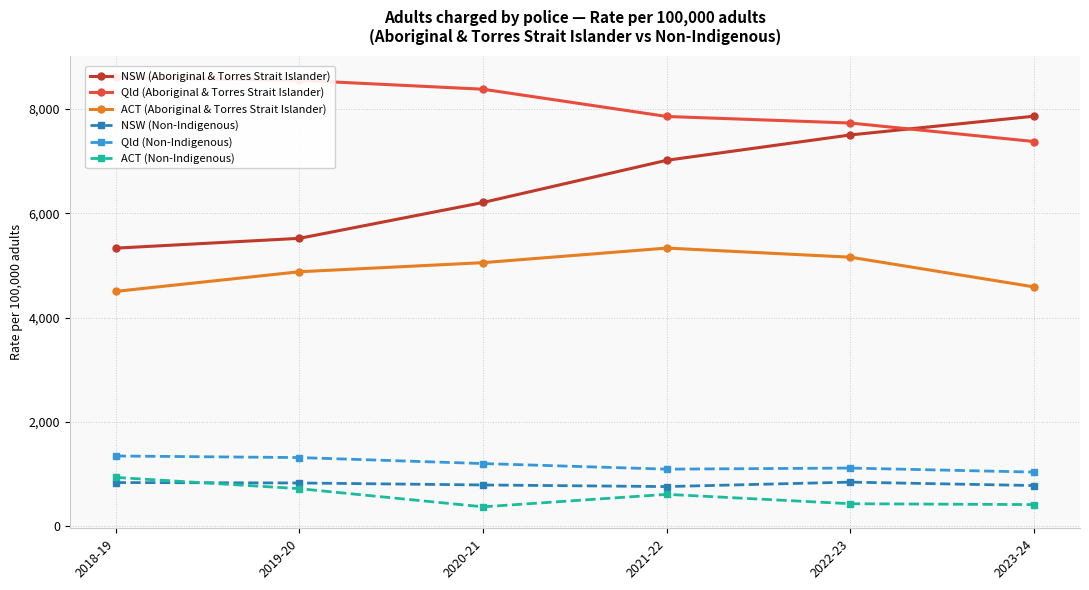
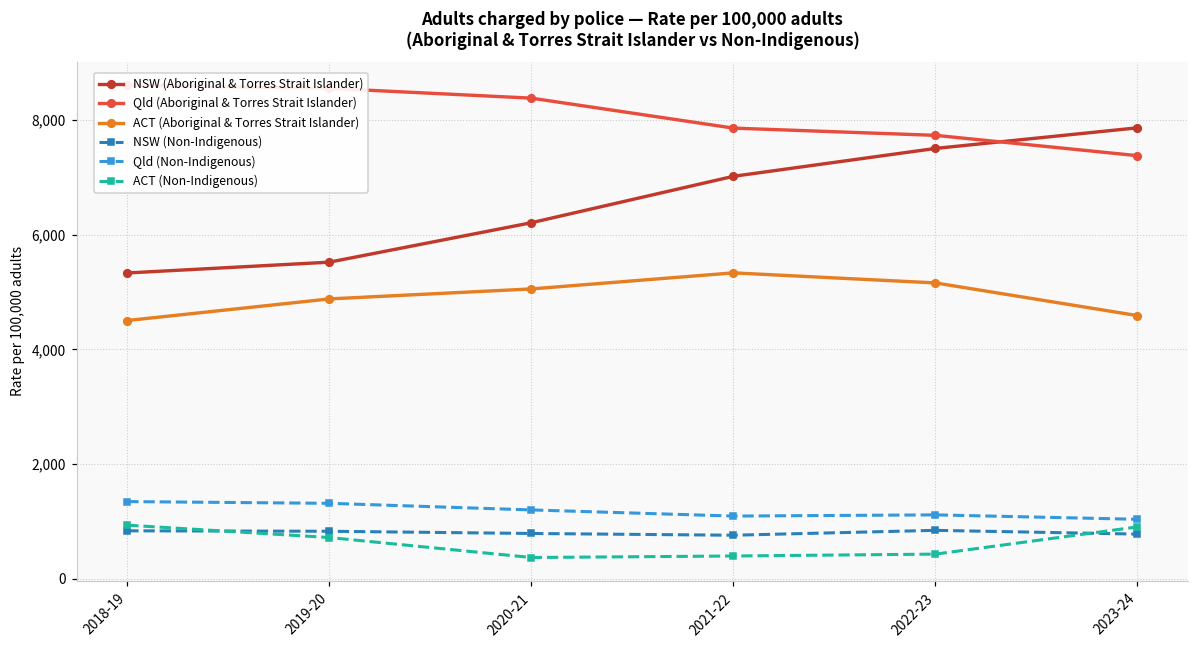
  {
    "ACT (Non-Indigenous)": {
      "2018-19": 900,
      "2019-20": 700,
      "2020-21": 400,
-     "2021-22": 600,
+     "2021-22": 400,
      "2022-23": 400,
-     "2023-24": 400
+     "2023-24": 900
    }
  }
